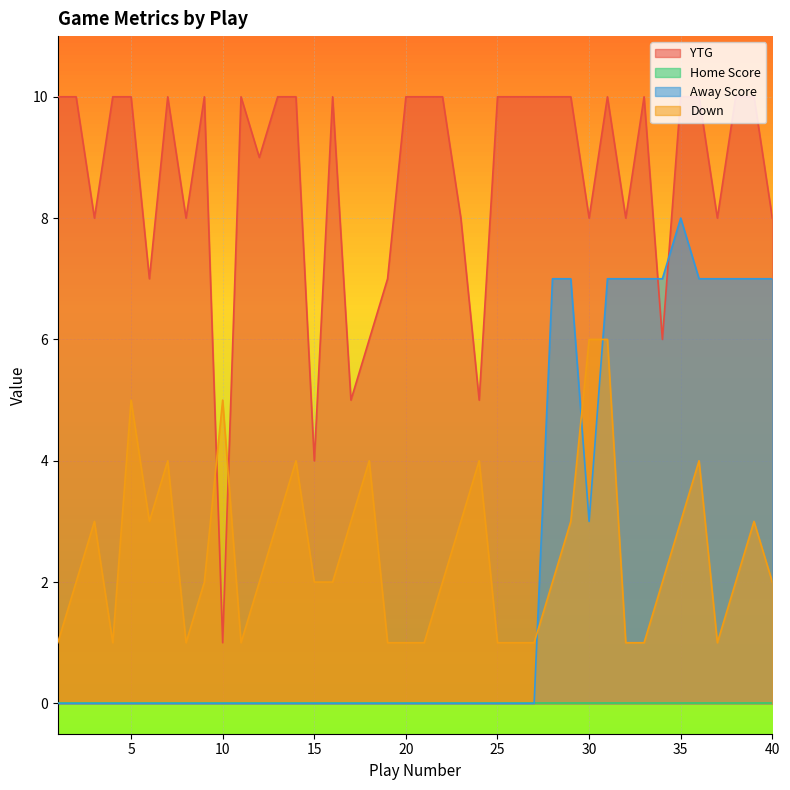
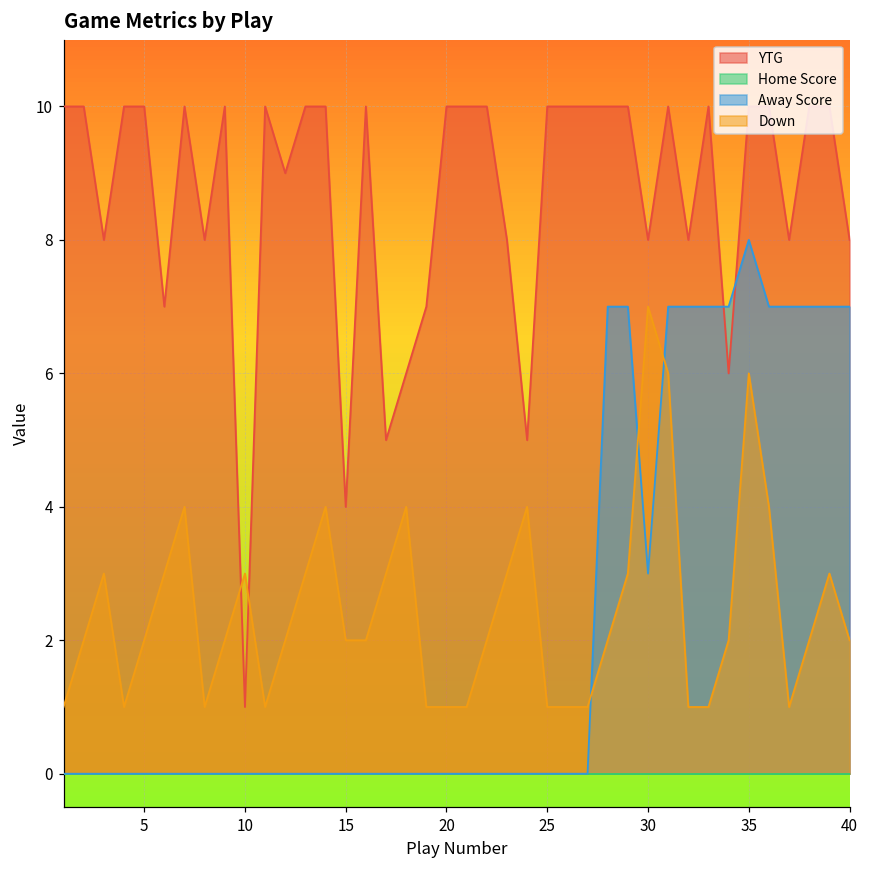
  {
    "YTG": {
      "5": 10,
      "10": 1,
      "15": 4,
      "20": 10,
      "25": 10,
      "30": 8,
      "40": 8
    },
    "Home Score": {
      "30": 0,
      "35": 0,
      "40": 0
    },
    "Away Score": {
      "30": 3,
      "35": 8,
      "40": 7
    },
    "Down": {
-     "5": 5,
-     "10": 5,
+     "5": 2,
+     "10": 3,
      "15": 2,
      "20": 1,
      "25": 1,
-     "30": 6,
-     "35": 3,
+     "30": 7,
+     "35": 6,
      "40": 2
    }
  }
